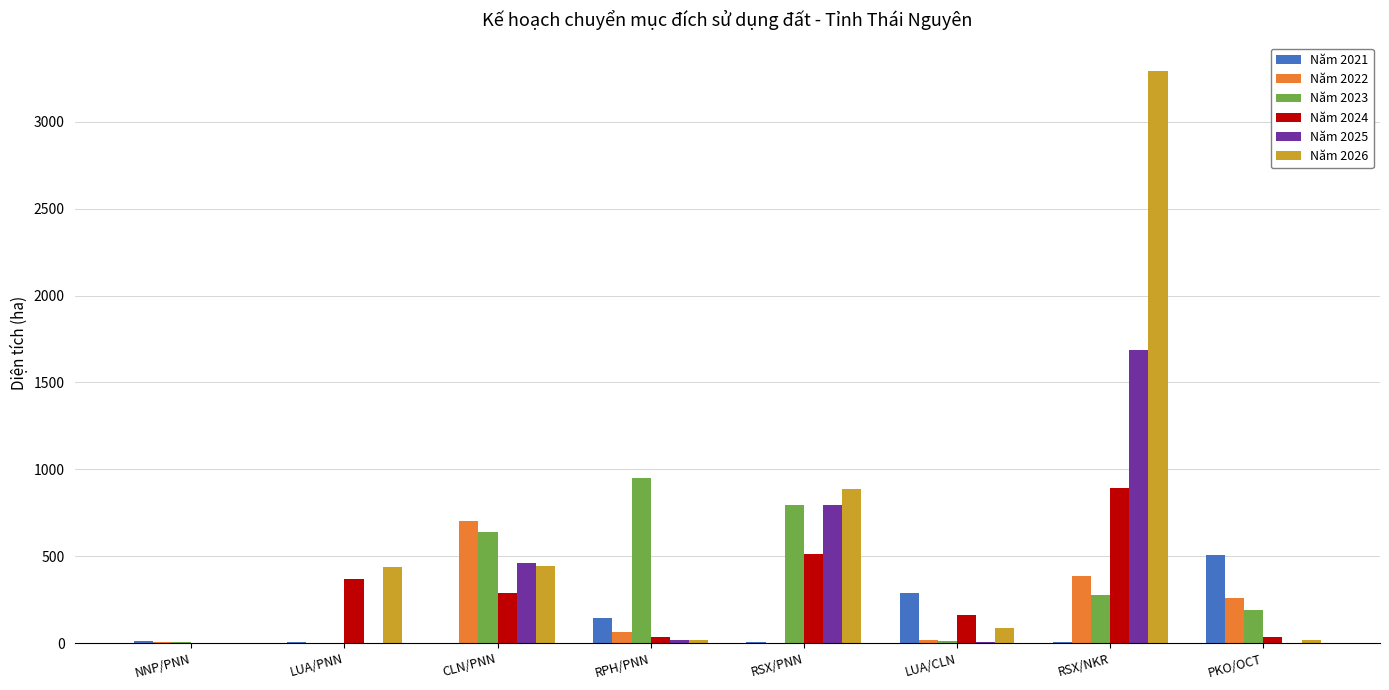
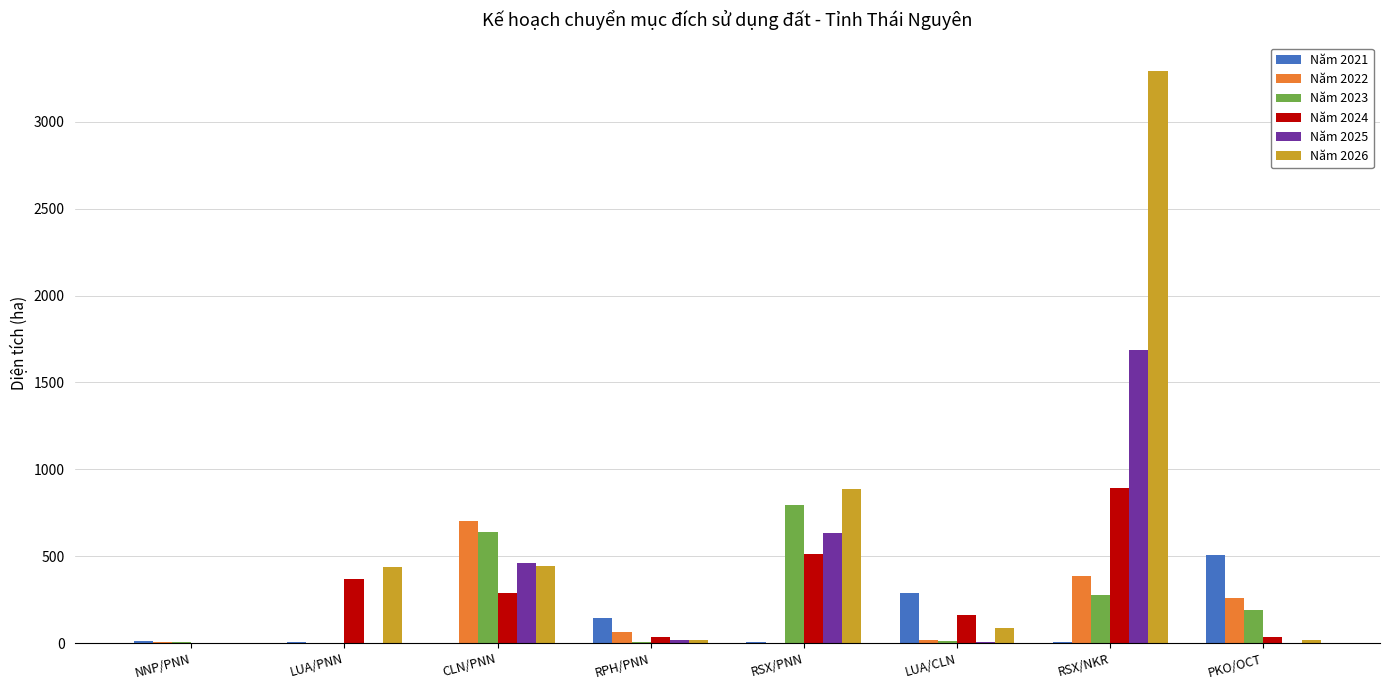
  {
    "Năm 2021": {
      "RPH/PNN": 140,
      "LUA/CLN": 290,
      "PKO/OCT": 510
    },
    "Năm 2023": {
      "CLN/PNN": 640,
-     "RPH/PNN": 950,
+     "RPH/PNN": 10,
      "RSX/PNN": 800,
      "RSX/NKR": 280,
      "PKO/OCT": 190
    },
    "Năm 2024": {
      "LUA/PNN": 370,
      "CLN/PNN": 290,
      "RPH/PNN": 40,
      "RSX/PNN": 510,
      "LUA/CLN": 160,
      "RSX/NKR": 890,
      "PKO/OCT": 40
    },
    "Năm 2025": {
      "CLN/PNN": 460,
      "RPH/PNN": 20,
-     "RSX/PNN": 800,
+     "RSX/PNN": 630,
      "RSX/NKR": 1690,
      "PKO/OCT": 0
    }
  }
